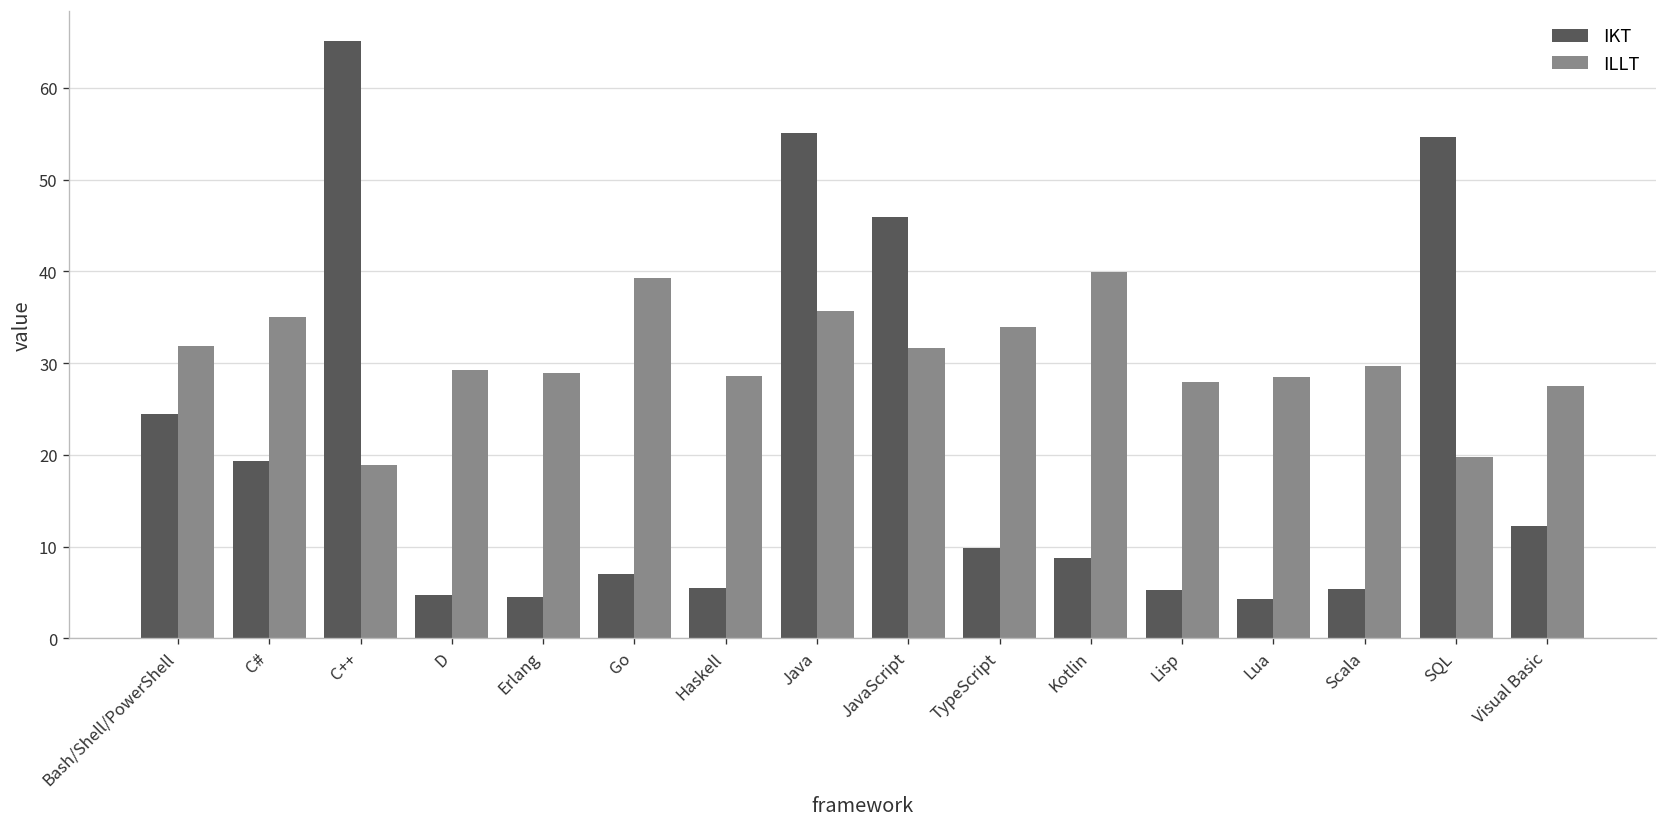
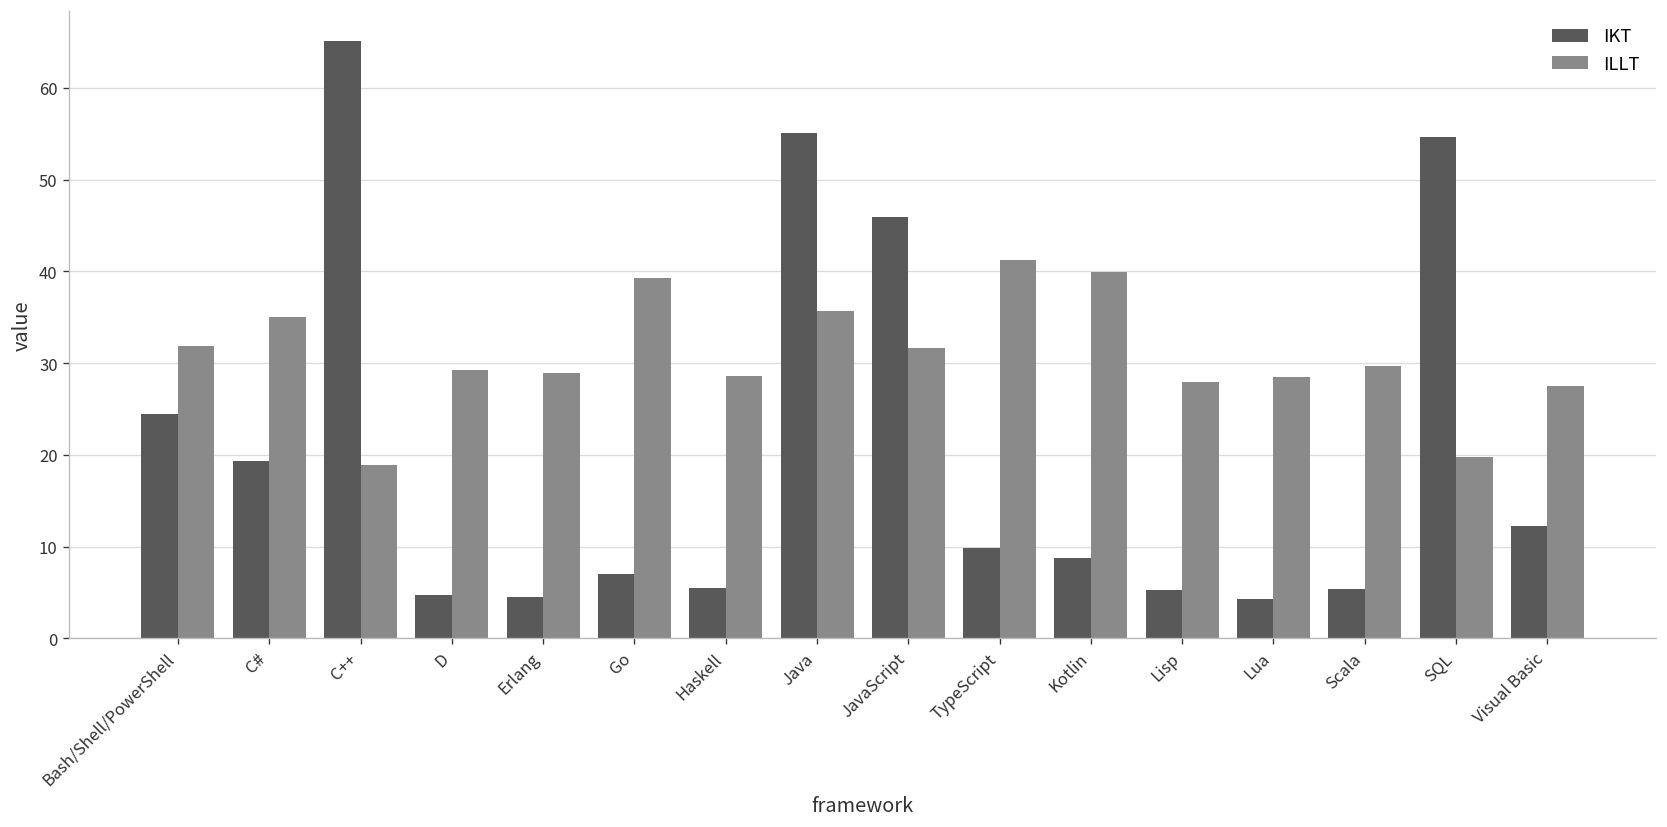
  {
    "IKT": {
      "Bash/Shell/PowerShell": 24,
      "C#": 19,
      "C++": 65,
      "D": 5,
      "Erlang": 5,
      "Go": 7,
      "Haskell": 5,
      "Java": 55,
      "JavaScript": 46,
      "TypeScript": 10,
      "Kotlin": 9,
      "Lisp": 5,
      "Lua": 4,
      "Scala": 5,
      "SQL": 55,
      "Visual Basic": 12
    },
    "ILLT": {
      "Bash/Shell/PowerShell": 32,
      "C#": 35,
      "C++": 19,
      "D": 29,
      "Erlang": 29,
      "Go": 39,
      "Haskell": 29,
      "Java": 36,
      "JavaScript": 32,
-     "TypeScript": 34,
+     "TypeScript": 41,
      "Kotlin": 40,
      "Lisp": 28,
      "Lua": 29,
      "Scala": 30,
      "SQL": 20,
      "Visual Basic": 27
    }
  }
